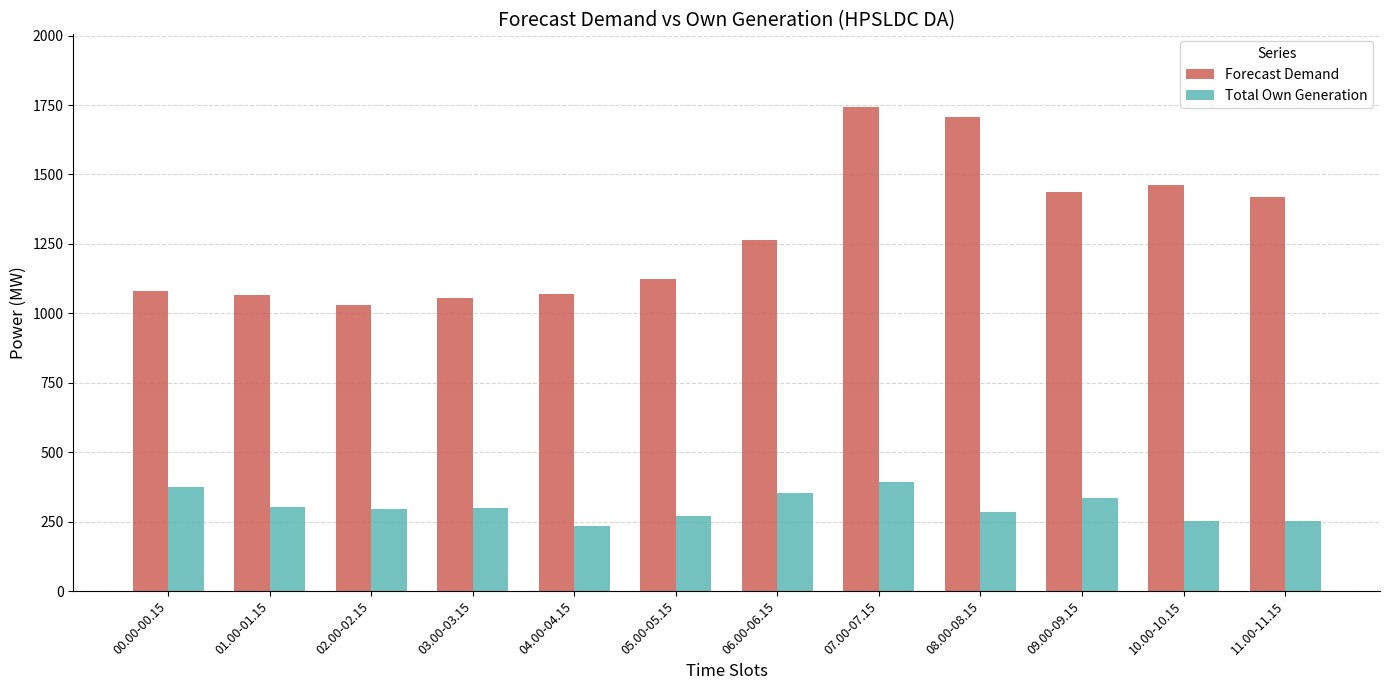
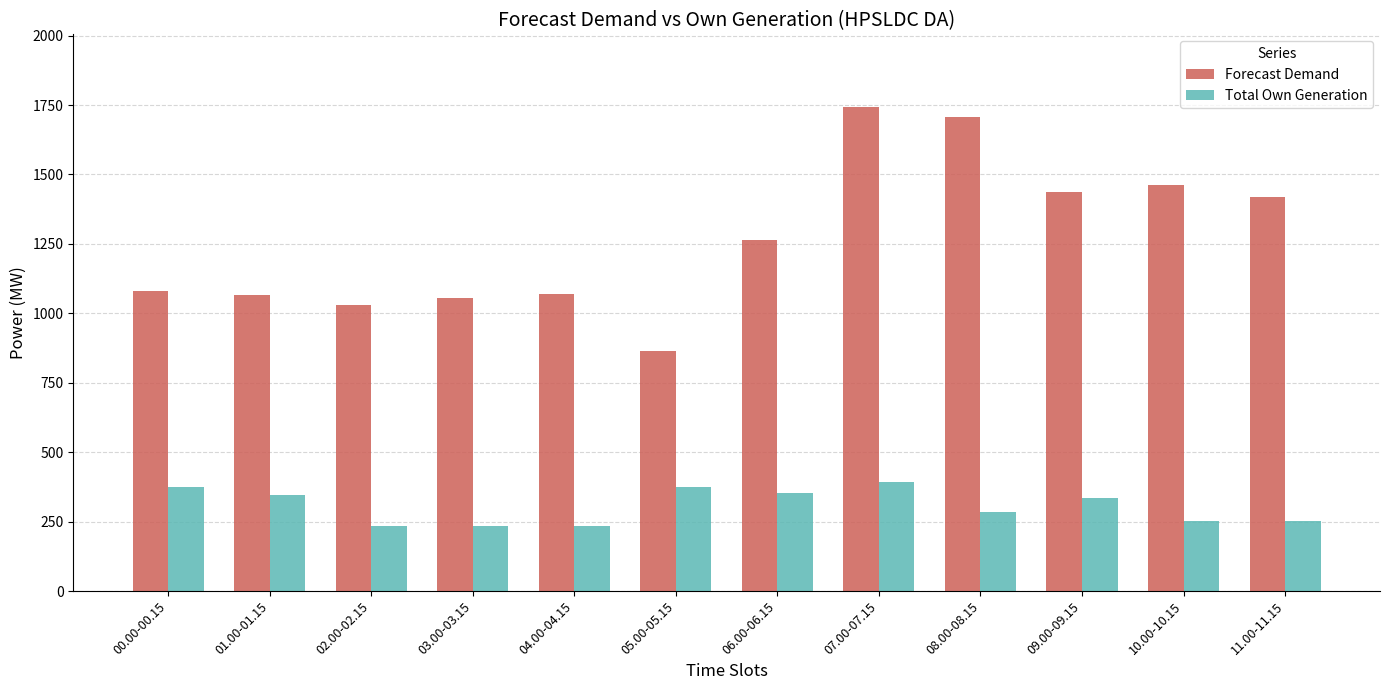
  {
    "Forecast Demand": {
      "00.00-00.15": 1080,
      "01.00-01.15": 1070,
      "02.00-02.15": 1030,
      "03.00-03.15": 1060,
      "04.00-04.15": 1070,
-     "05.00-05.15": 1130,
+     "05.00-05.15": 860,
      "06.00-06.15": 1260,
      "07.00-07.15": 1740,
      "08.00-08.15": 1710,
      "09.00-09.15": 1440,
      "10.00-10.15": 1460,
      "11.00-11.15": 1420
    },
    "Total Own Generation": {
      "00.00-00.15": 370,
-     "01.00-01.15": 300,
-     "02.00-02.15": 290,
-     "03.00-03.15": 300,
+     "01.00-01.15": 350,
+     "02.00-02.15": 230,
+     "03.00-03.15": 230,
      "04.00-04.15": 240,
-     "05.00-05.15": 270,
+     "05.00-05.15": 370,
      "06.00-06.15": 350,
      "07.00-07.15": 390,
      "08.00-08.15": 280,
      "09.00-09.15": 340,
      "10.00-10.15": 250,
      "11.00-11.15": 250
    }
  }
